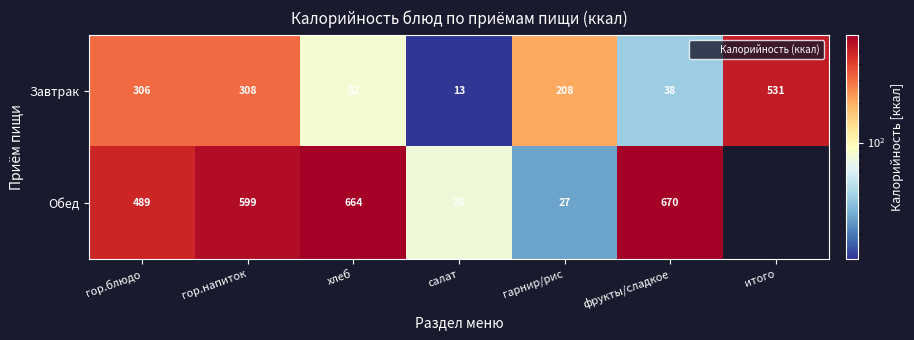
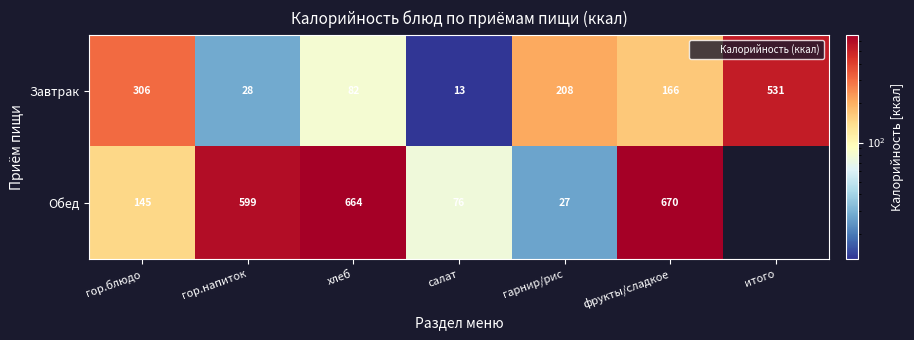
  {
    "Завтрак": {
      "гор.блюдо": 306,
-     "гор.напиток": 308,
+     "гор.напиток": 28,
      "салат": 13,
      "гарнир/рис": 208,
-     "фрукты/сладкое": 38,
+     "фрукты/сладкое": 166,
      "итого": 531
    },
    "Обед": {
-     "гор.блюдо": 489,
+     "гор.блюдо": 145,
      "гор.напиток": 599,
      "хлеб": 664,
      "гарнир/рис": 27,
      "фрукты/сладкое": 670
    }
  }
